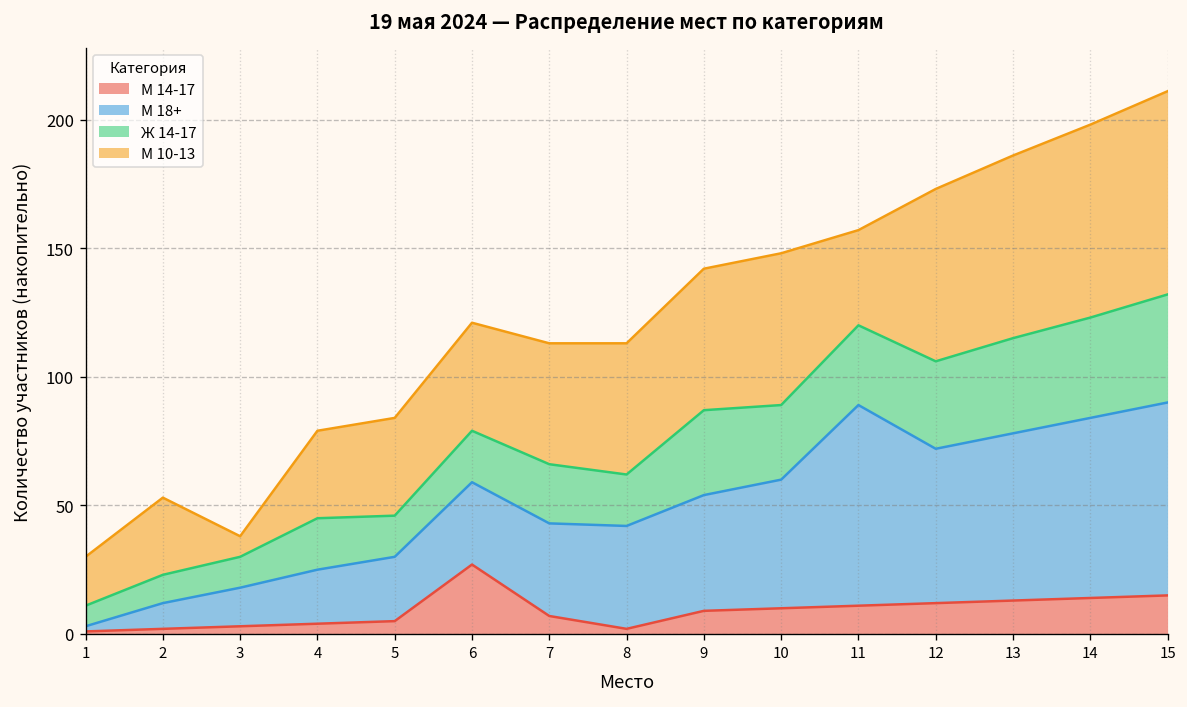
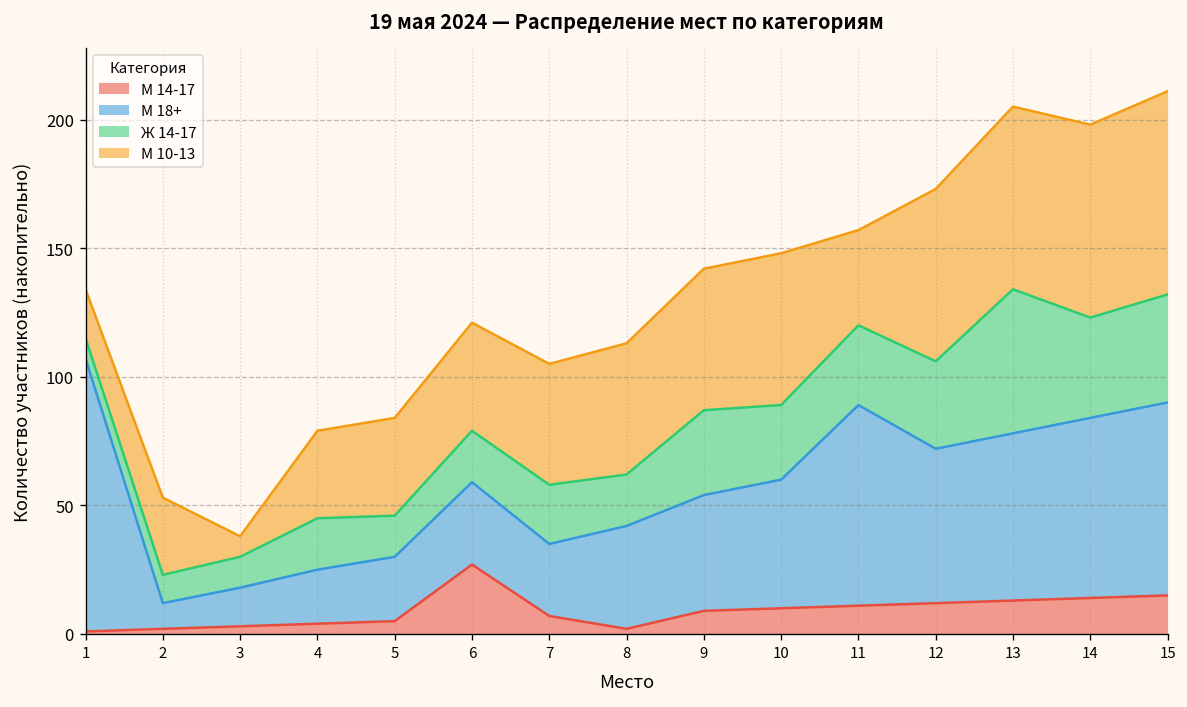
  {
    "М 14-17": {
      "1": 1,
      "2": 2,
      "3": 3,
      "4": 4,
      "5": 5,
      "6": 27,
      "7": 7,
      "8": 2,
      "9": 9,
      "10": 10,
      "11": 11,
      "12": 12,
      "13": 13,
      "14": 14,
      "15": 15
    },
    "М 18+": {
-     "1": 2,
+     "1": 106,
      "2": 10,
      "3": 15,
      "4": 21,
      "5": 25,
      "6": 32,
-     "7": 36,
+     "7": 28,
      "8": 40,
      "9": 45,
      "10": 50,
      "11": 78,
      "12": 60,
      "13": 65,
      "14": 70,
      "15": 75
    },
    "Ж 14-17": {
      "1": 8,
      "2": 11,
      "3": 12,
      "4": 20,
      "5": 16,
      "6": 20,
      "7": 23,
      "8": 20,
      "9": 33,
      "10": 29,
      "11": 31,
      "12": 34,
-     "13": 37,
+     "13": 56,
      "14": 39,
      "15": 42
    },
    "М 10-13": {
      "1": 19,
      "2": 30,
      "3": 8,
      "4": 34,
      "5": 38,
      "6": 42,
      "7": 47,
      "8": 51,
      "9": 55,
      "10": 59,
      "11": 37,
      "12": 67,
      "13": 71,
      "14": 75,
      "15": 79
    }
  }
